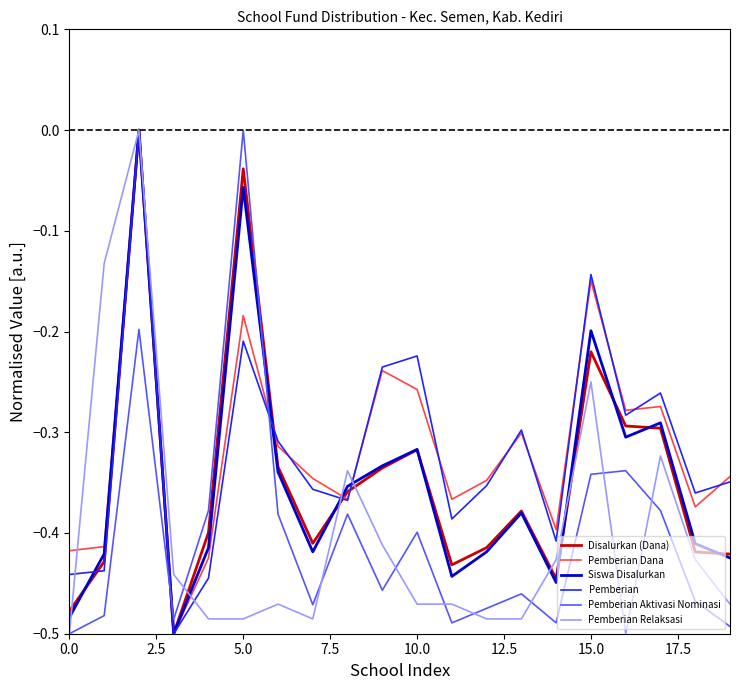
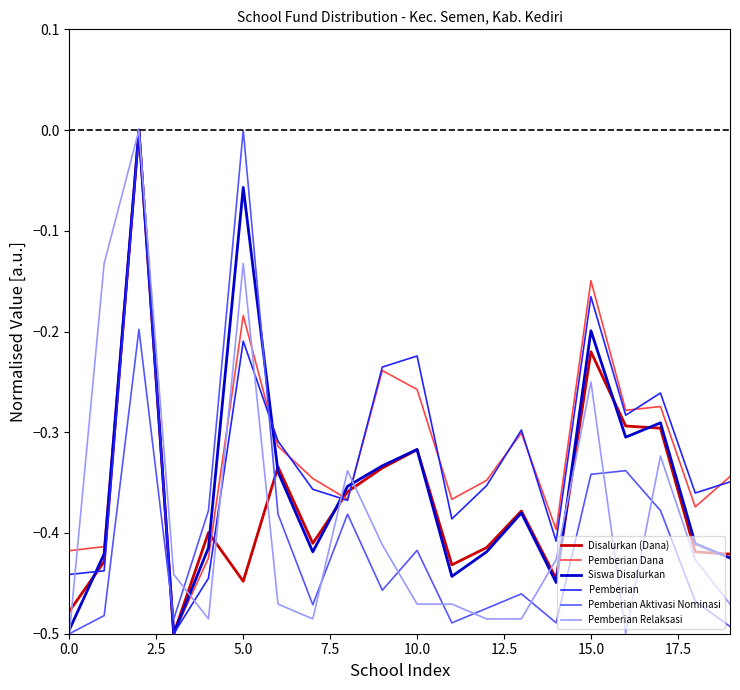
  {
    "Disalurkan (Dana)": {
      "0.0": -0.478,
-     "5.0": -0.038,
+     "5.0": -0.448,
      "15.0": -0.220
    },
    "Pemberian Dana": {
      "0.0": -0.418,
      "5.0": -0.184,
      "10.0": -0.258,
      "15.0": -0.150
    },
    "Siswa Disalurkan": {
-     "0.0": -0.484,
+     "0.0": -0.496,
      "5.0": -0.057,
      "15.0": -0.199
    },
    "Pemberian": {
      "0.0": -0.441,
      "5.0": -0.210,
      "10.0": -0.224,
-     "15.0": -0.143
+     "15.0": -0.165
    },
    "Pemberian Aktivasi Nominasi": {
      "5.0": 0.000,
-     "10.0": -0.399,
+     "10.0": -0.417,
      "15.0": -0.342
    },
    "Pemberian Relaksasi": {
-     "5.0": -0.485,
+     "5.0": -0.132,
      "10.0": -0.471,
      "15.0": -0.250
    }
  }
